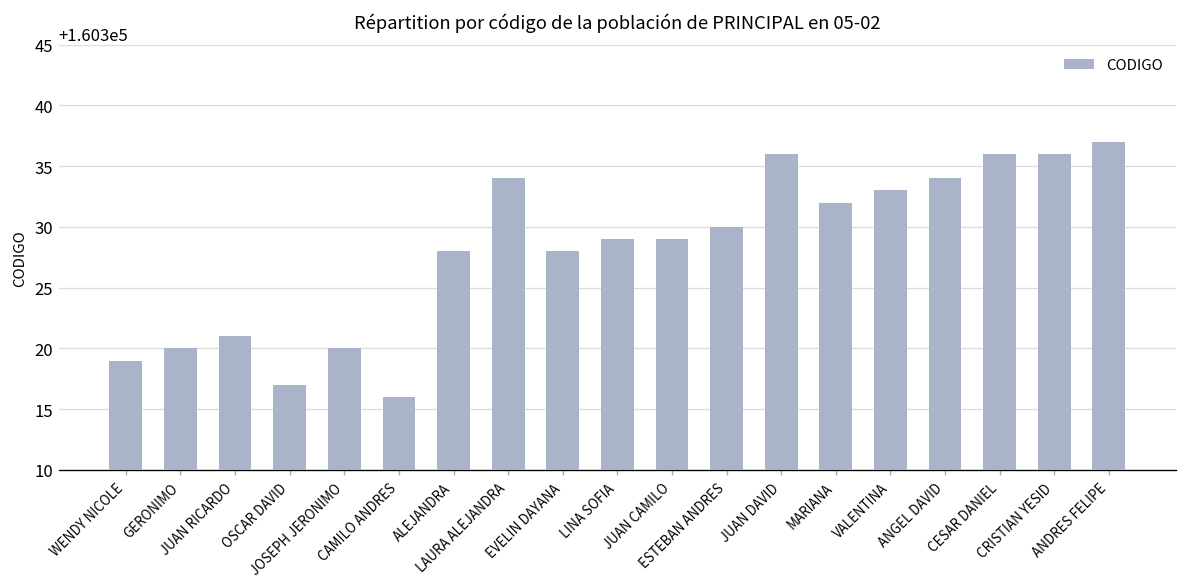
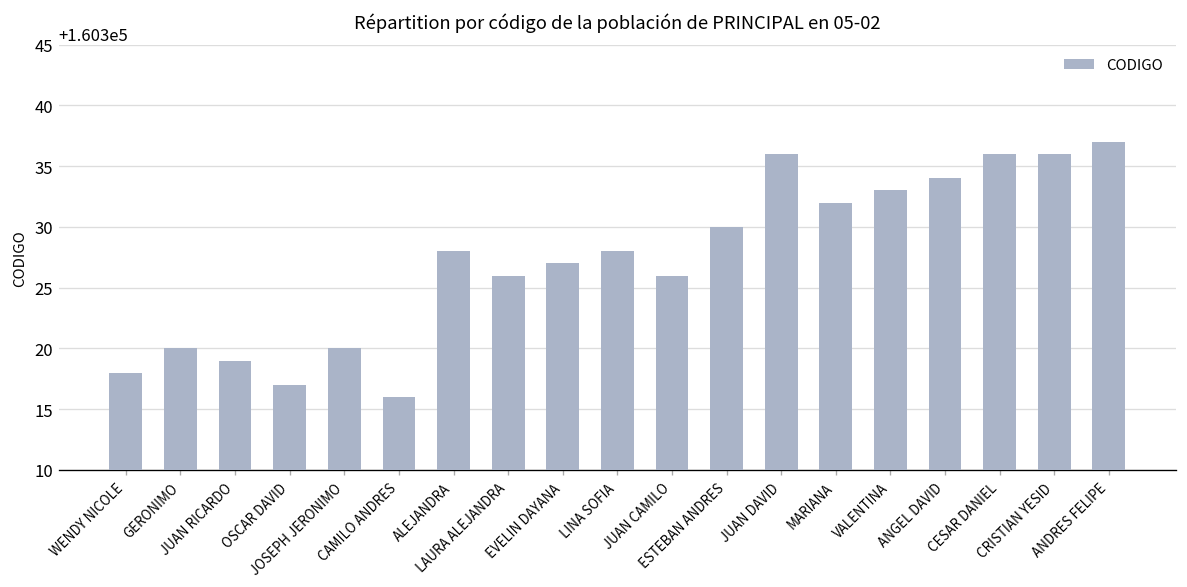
  {
-   "WENDY NICOLE": 160319,
+   "WENDY NICOLE": 160318,
    "GERONIMO": 160320,
-   "JUAN RICARDO": 160321,
+   "JUAN RICARDO": 160319,
    "OSCAR DAVID": 160317,
    "JOSEPH JERONIMO": 160320,
    "CAMILO ANDRES": 160316,
    "ALEJANDRA": 160328,
-   "LAURA ALEJANDRA": 160334,
-   "EVELIN DAYANA": 160328,
-   "LINA SOFIA": 160329,
-   "JUAN CAMILO": 160329,
+   "LAURA ALEJANDRA": 160326,
+   "EVELIN DAYANA": 160327,
+   "LINA SOFIA": 160328,
+   "JUAN CAMILO": 160326,
    "ESTEBAN ANDRES": 160330,
    "JUAN DAVID": 160336,
    "MARIANA": 160332,
    "VALENTINA": 160333,
    "ANGEL DAVID": 160334,
    "CESAR DANIEL": 160336,
    "CRISTIAN YESID": 160336,
    "ANDRES FELIPE": 160337
  }
